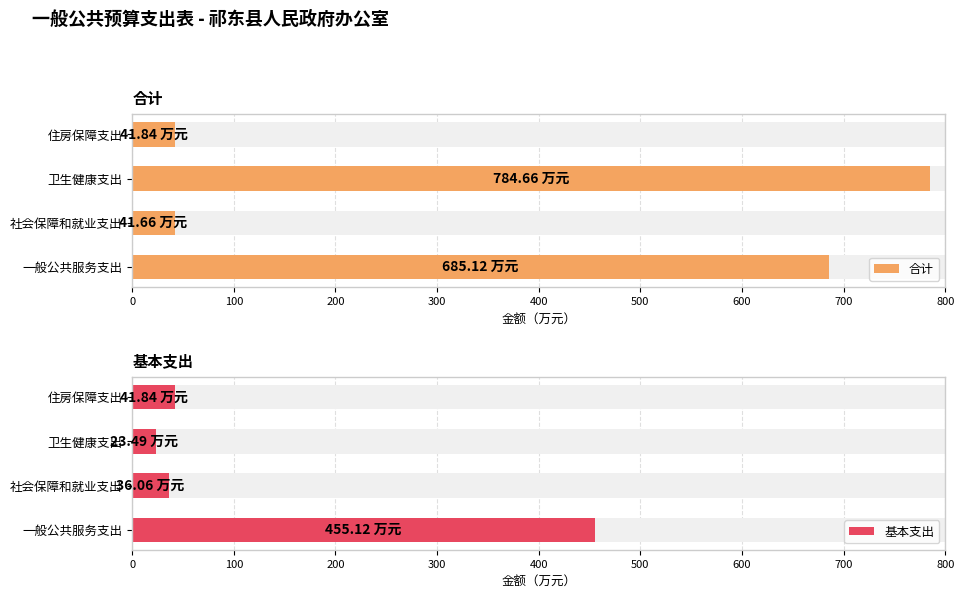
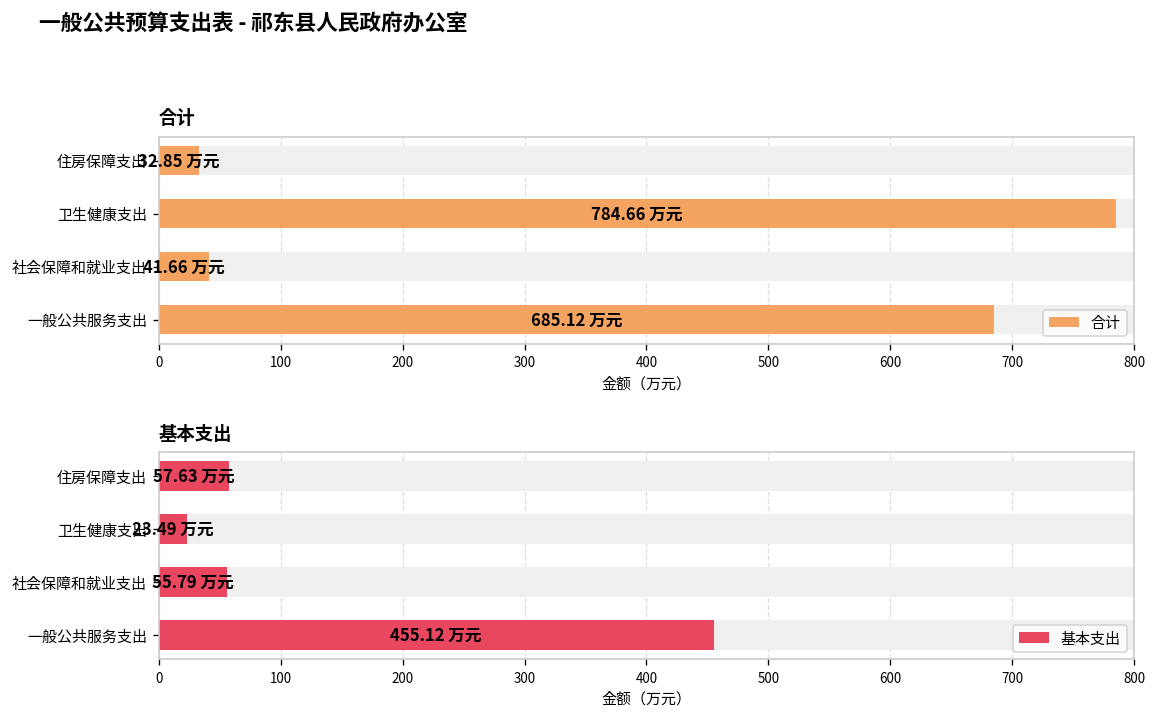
  {
    "合计": {
      "合计": {
-       "住房保障支出": 41.84
+       "住房保障支出": 32.85
      }
    },
    "基本支出": {
      "基本支出": {
-       "住房保障支出": 41.84,
-       "社会保障和就业支出": 36.06
+       "住房保障支出": 57.63,
+       "社会保障和就业支出": 55.79
      }
    }
  }
